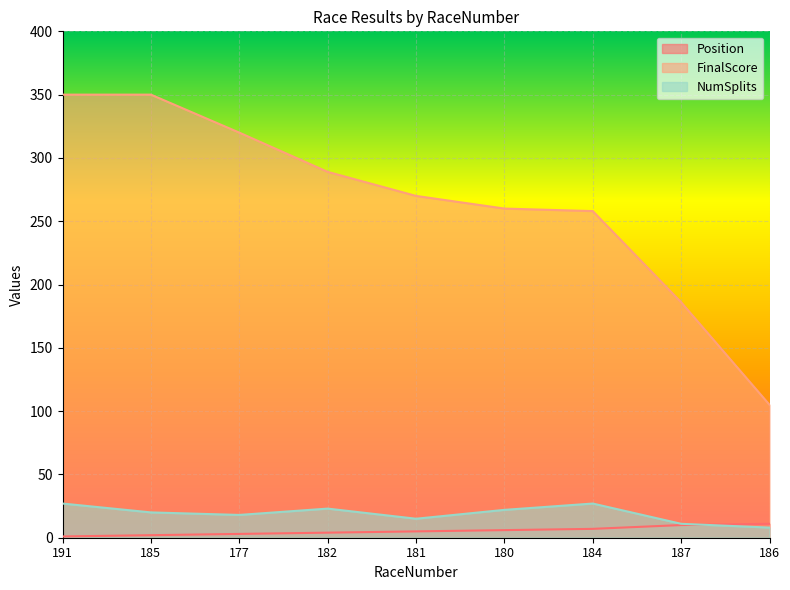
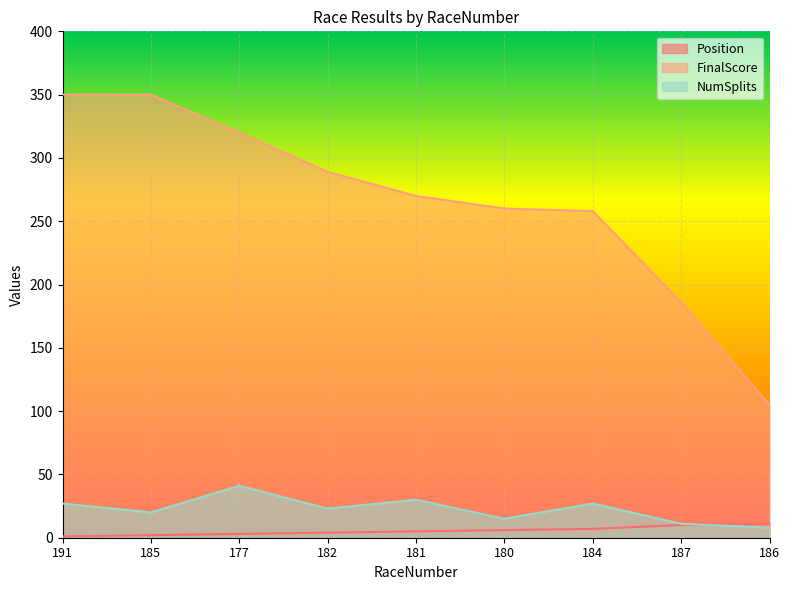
  {
    "NumSplits": {
      "191": 27,
      "185": 20,
-     "177": 18,
+     "177": 41,
      "182": 23,
-     "181": 15,
-     "180": 22,
+     "181": 30,
+     "180": 15,
      "184": 27,
      "186": 8
    }
  }
